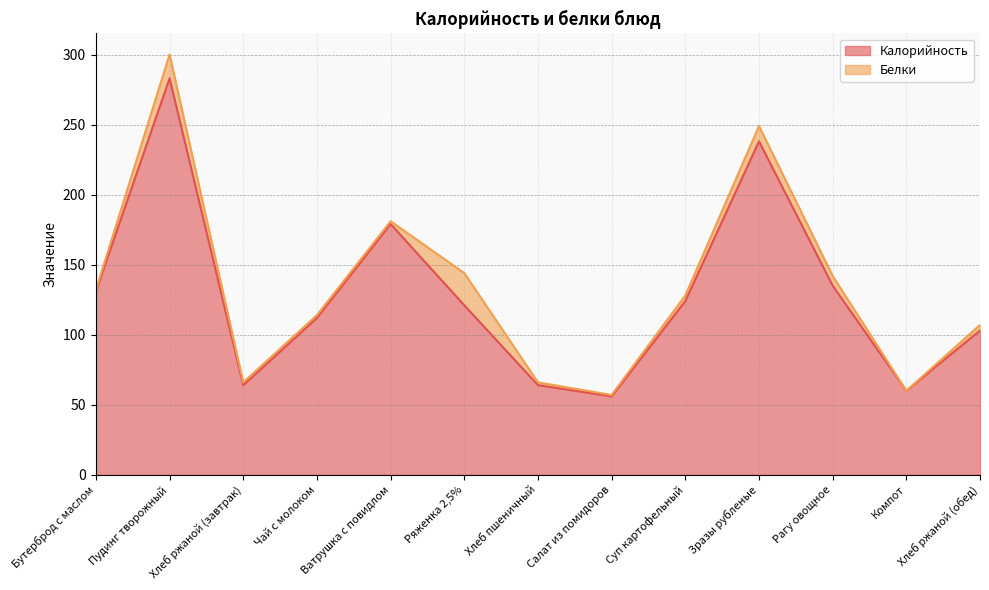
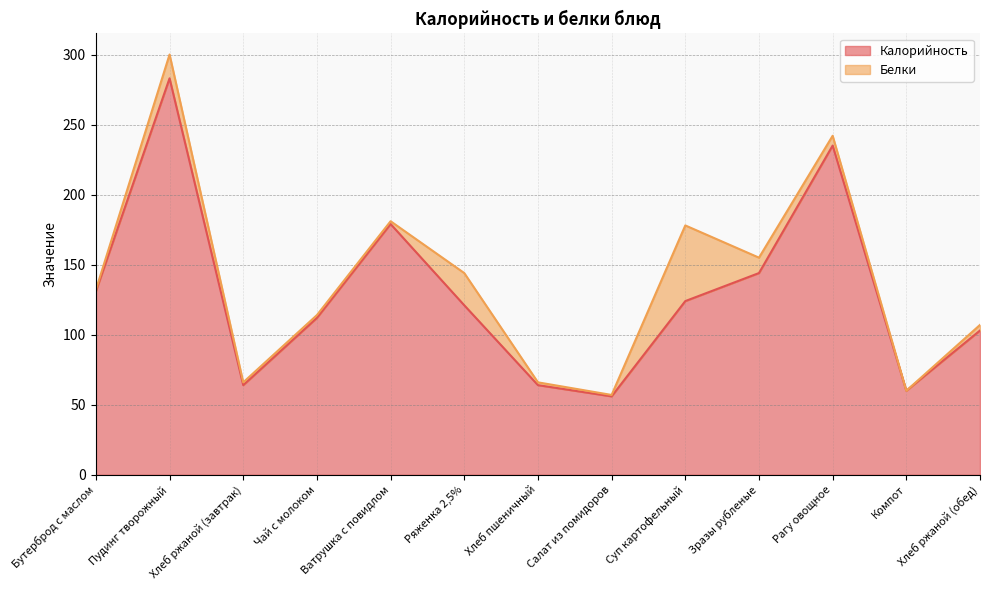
  {
    "Калорийность": {
      "Пудинг творожный": 283,
      "Хлеб ржаной (завтрак)": 64,
      "Чай с молоком": 112,
      "Ватрушка с повидлом": 179,
      "Ряженка 2,5%": 121,
      "Хлеб пшеничный": 64,
      "Суп картофельный": 124,
-     "Зразы рубленые": 238,
-     "Рагу овощное": 135,
+     "Зразы рубленые": 144,
+     "Рагу овощное": 235,
      "Хлеб ржаной (обед)": 103
    },
    "Белки": {
      "Пудинг творожный": 17,
      "Хлеб ржаной (завтрак)": 2,
      "Чай с молоком": 2,
      "Ватрушка с повидлом": 2,
      "Ряженка 2,5%": 23,
      "Хлеб пшеничный": 2,
-     "Суп картофельный": 4,
+     "Суп картофельный": 54,
      "Зразы рубленые": 11,
      "Рагу овощное": 7,
      "Хлеб ржаной (обед)": 4
    }
  }
